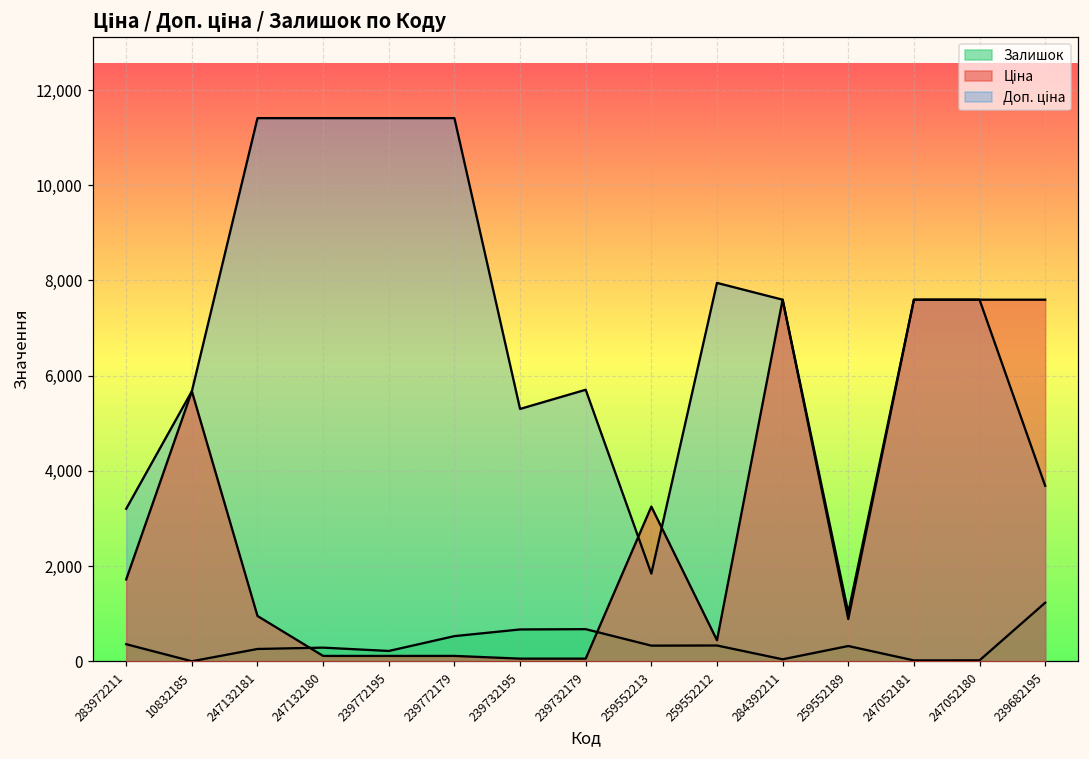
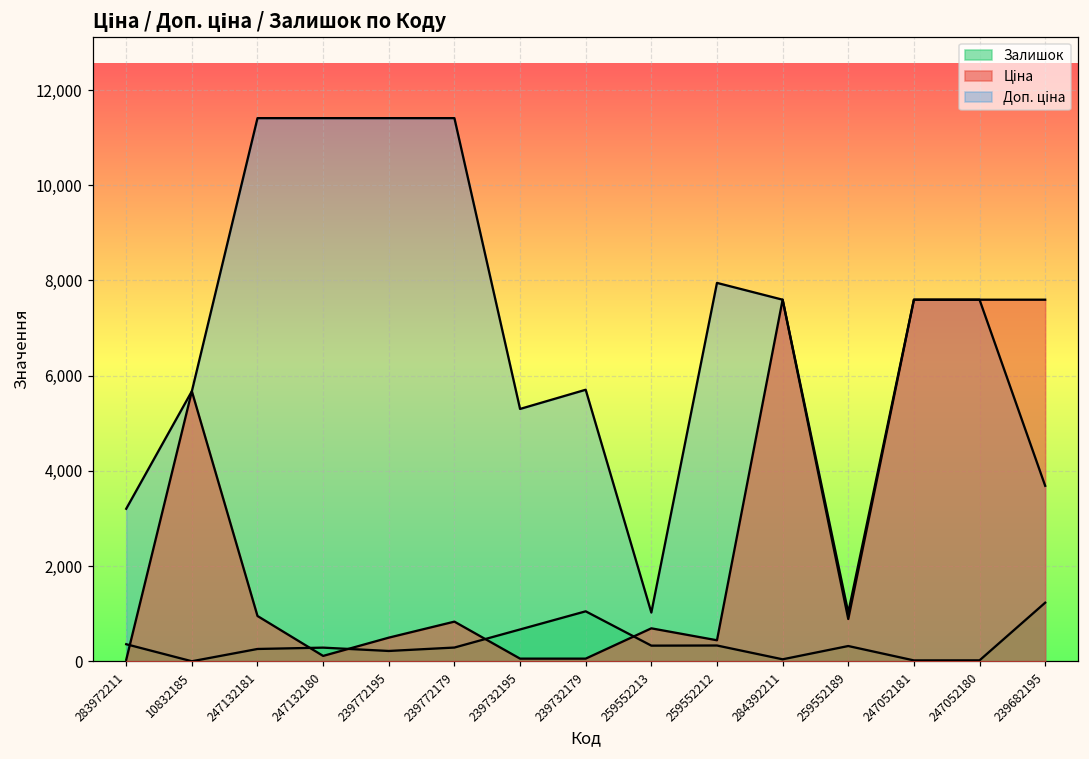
  {
    "Залишок": {
      "283972211": "400",
      "10832185": "0",
      "247132181": "300",
      "247132180": "300",
      "239772195": "200",
-     "239772179": "500",
+     "239772179": "300",
      "239732195": "700",
-     "239732179": "700",
+     "239732179": "1,100",
      "259552213": "300",
      "259552212": "300",
      "284392211": "0",
      "259552189": "300",
      "247052181": "0",
      "247052180": "0",
      "239682195": "1,200"
    },
    "Ціна": {
-     "283972211": "1,700",
+     "283972211": "0",
      "247132181": "1,000",
      "247132180": "100",
-     "239772195": "100",
-     "239772179": "100",
+     "239772195": "500",
+     "239772179": "800",
      "239732195": "100",
      "239732179": "100",
-     "259552213": "3,300",
+     "259552213": "700",
      "259552212": "400",
      "259552189": "900",
      "239682195": "7,600"
    },
    "Доп. ціна": {
      "283972211": "3,200",
      "247132181": "11,400",
      "247132180": "11,400",
      "239772195": "11,400",
      "239772179": "11,400",
      "239732195": "5,300",
      "239732179": "5,700",
-     "259552213": "1,800",
+     "259552213": "1,000",
      "259552212": "7,900",
      "259552189": "1,000",
      "239682195": "3,700"
    }
  }
